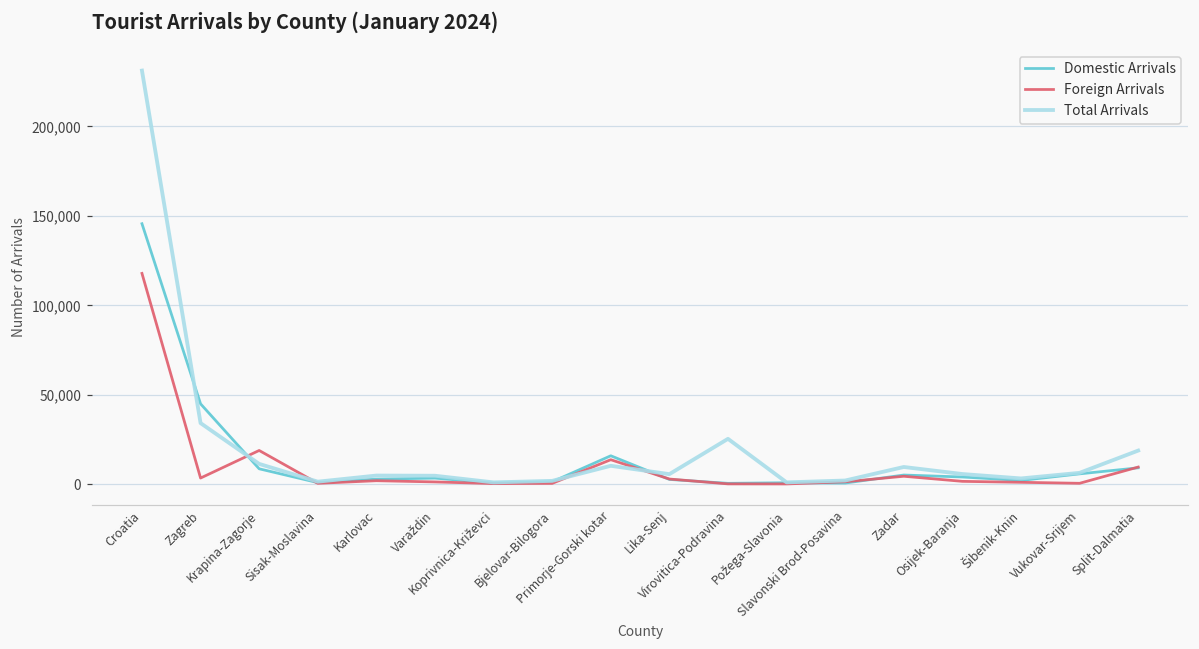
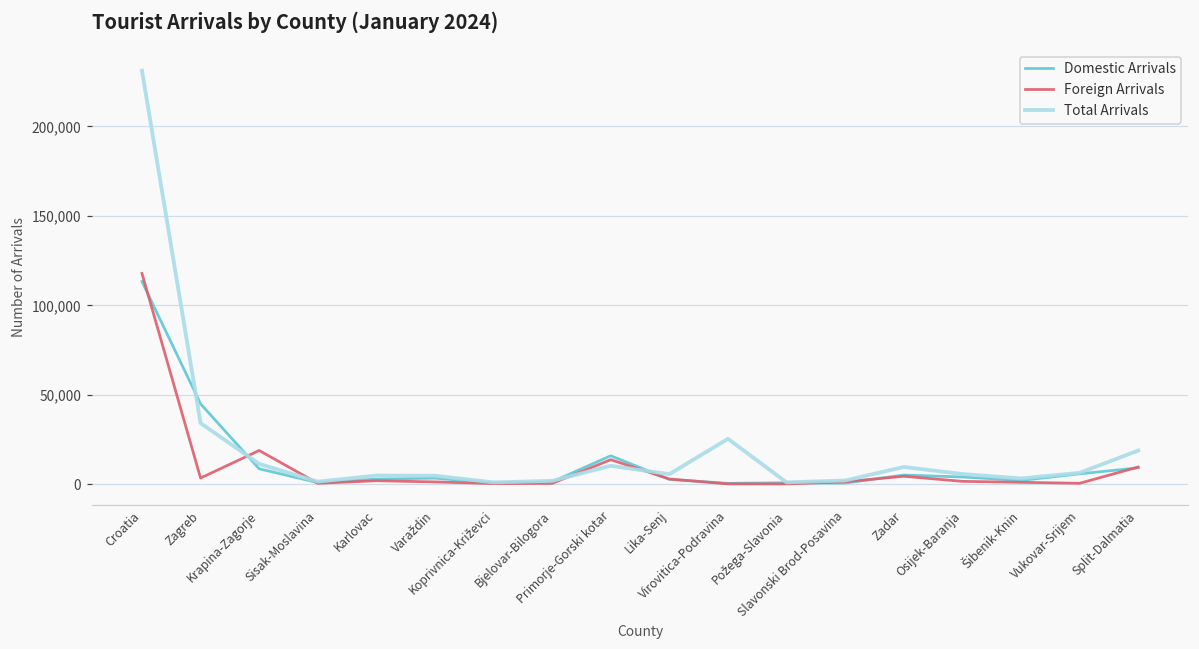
  {
    "Domestic Arrivals": {
-     "Croatia": "146,000",
+     "Croatia": "113,000",
      "Zagreb": "45,000",
      "Krapina-Zagorje": "9,000",
      "Primorje-Gorski kotar": "16,000",
      "Osijek-Baranja": "4,000"
    },
    "Foreign Arrivals": {
      "Croatia": "118,000",
      "Zagreb": "4,000",
      "Krapina-Zagorje": "19,000",
      "Varaždin": "1,000",
      "Primorje-Gorski kotar": "14,000",
      "Osijek-Baranja": "2,000",
      "Vukovar-Srijem": "1,000"
    },
    "Total Arrivals": {
      "Croatia": "231,000",
      "Zagreb": "34,000",
      "Krapina-Zagorje": "11,000",
      "Karlovac": "5,000",
      "Primorje-Gorski kotar": "10,000",
      "Lika-Senj": "6,000",
      "Virovitica-Podravina": "25,000",
      "Zadar": "10,000",
      "Osijek-Baranja": "6,000",
      "Split-Dalmatia": "19,000"
    }
  }
